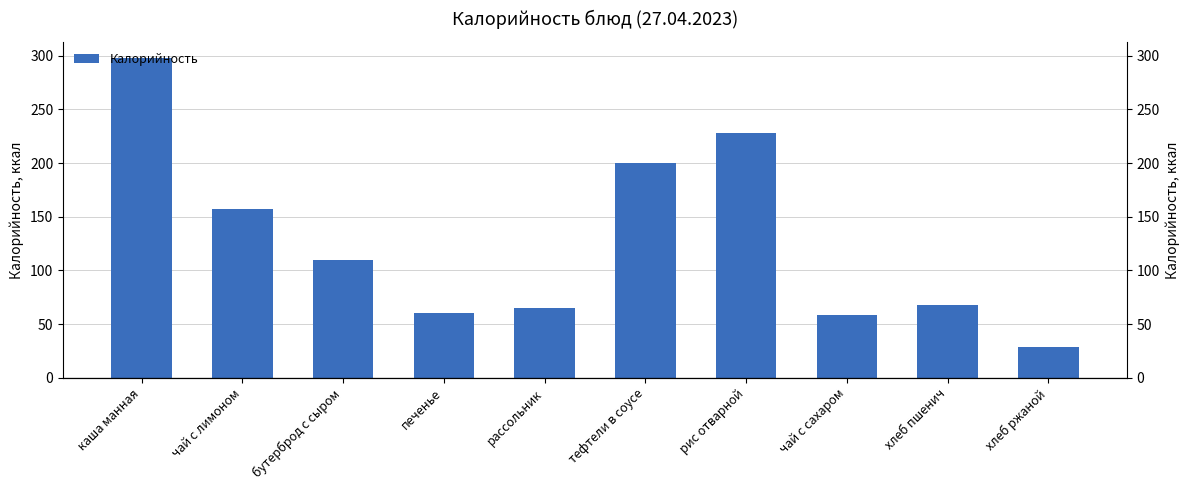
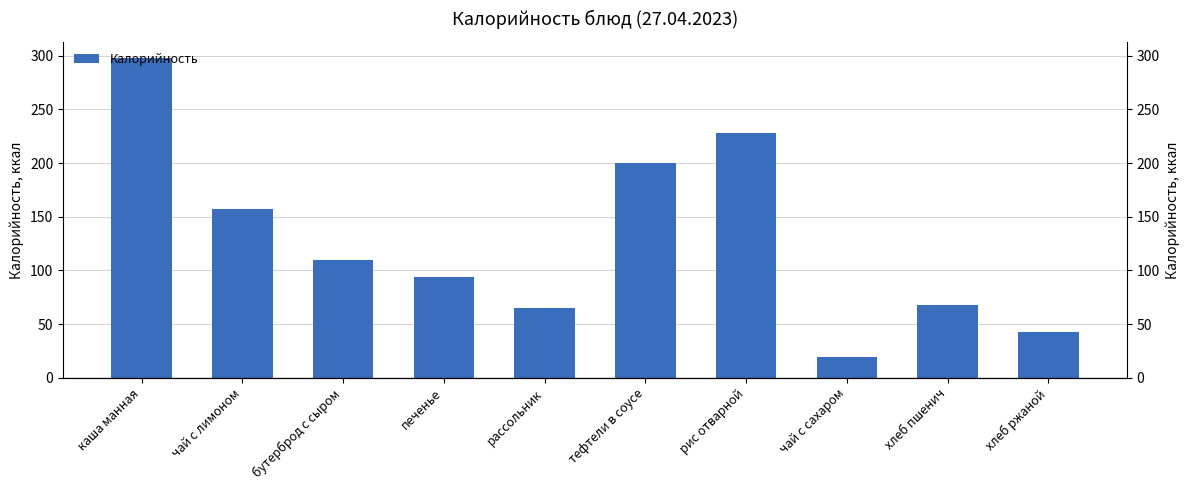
  {
    "каша манная": 298,
    "чай с лимоном": 157,
    "бутерброд с сыром": 110,
-   "печенье": 60,
+   "печенье": 94,
    "рассольник": 65,
    "тефтели в соусе": 200,
    "рис отварной": 228,
-   "чай с сахаром": 58,
+   "чай с сахаром": 19,
    "хлеб пшенич": 67,
-   "хлеб ржаной": 29
+   "хлеб ржаной": 43
  }
